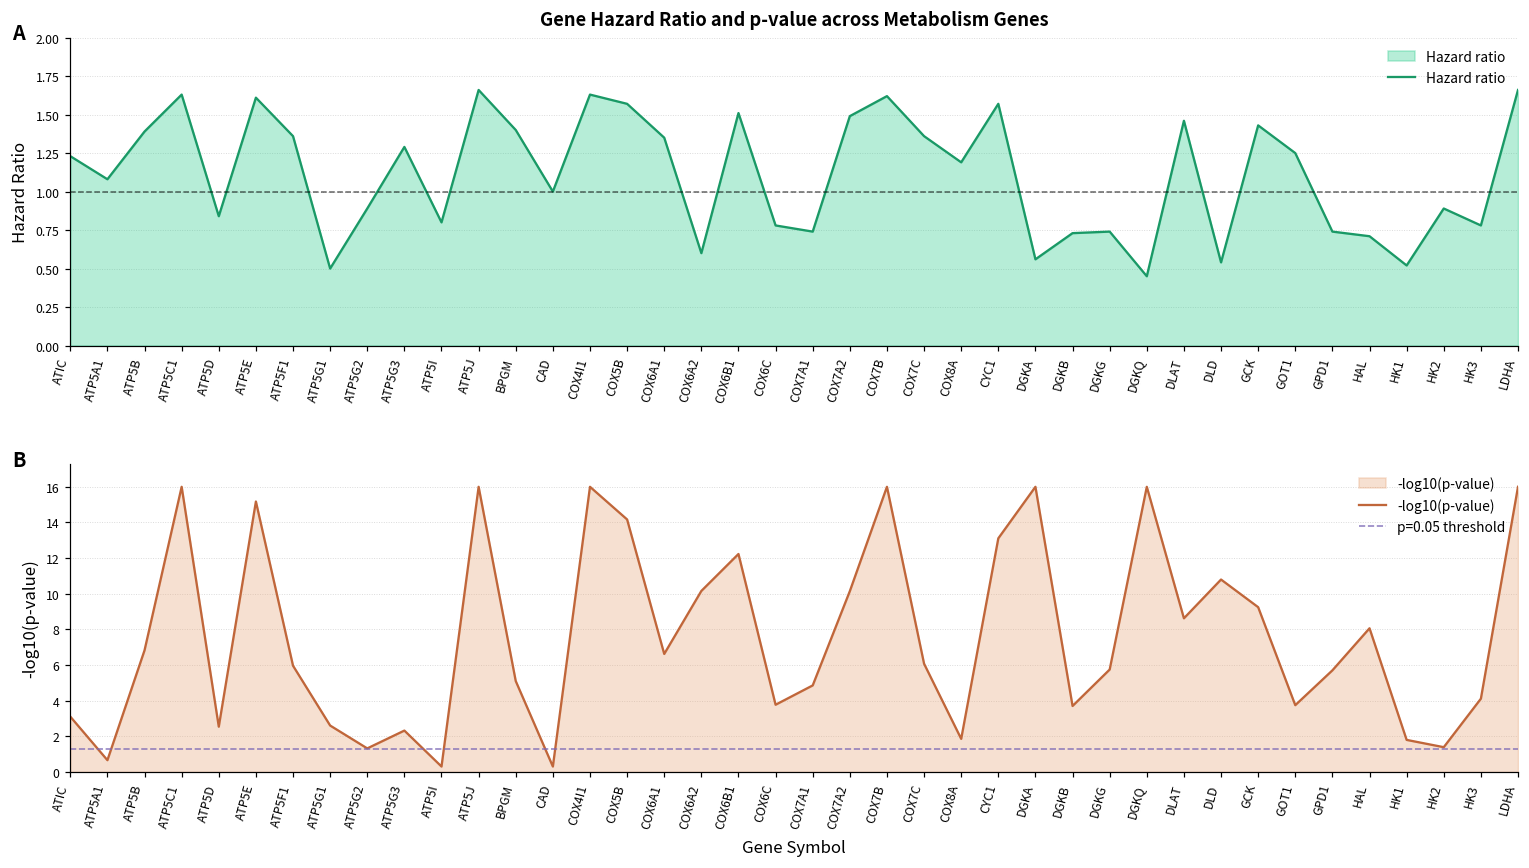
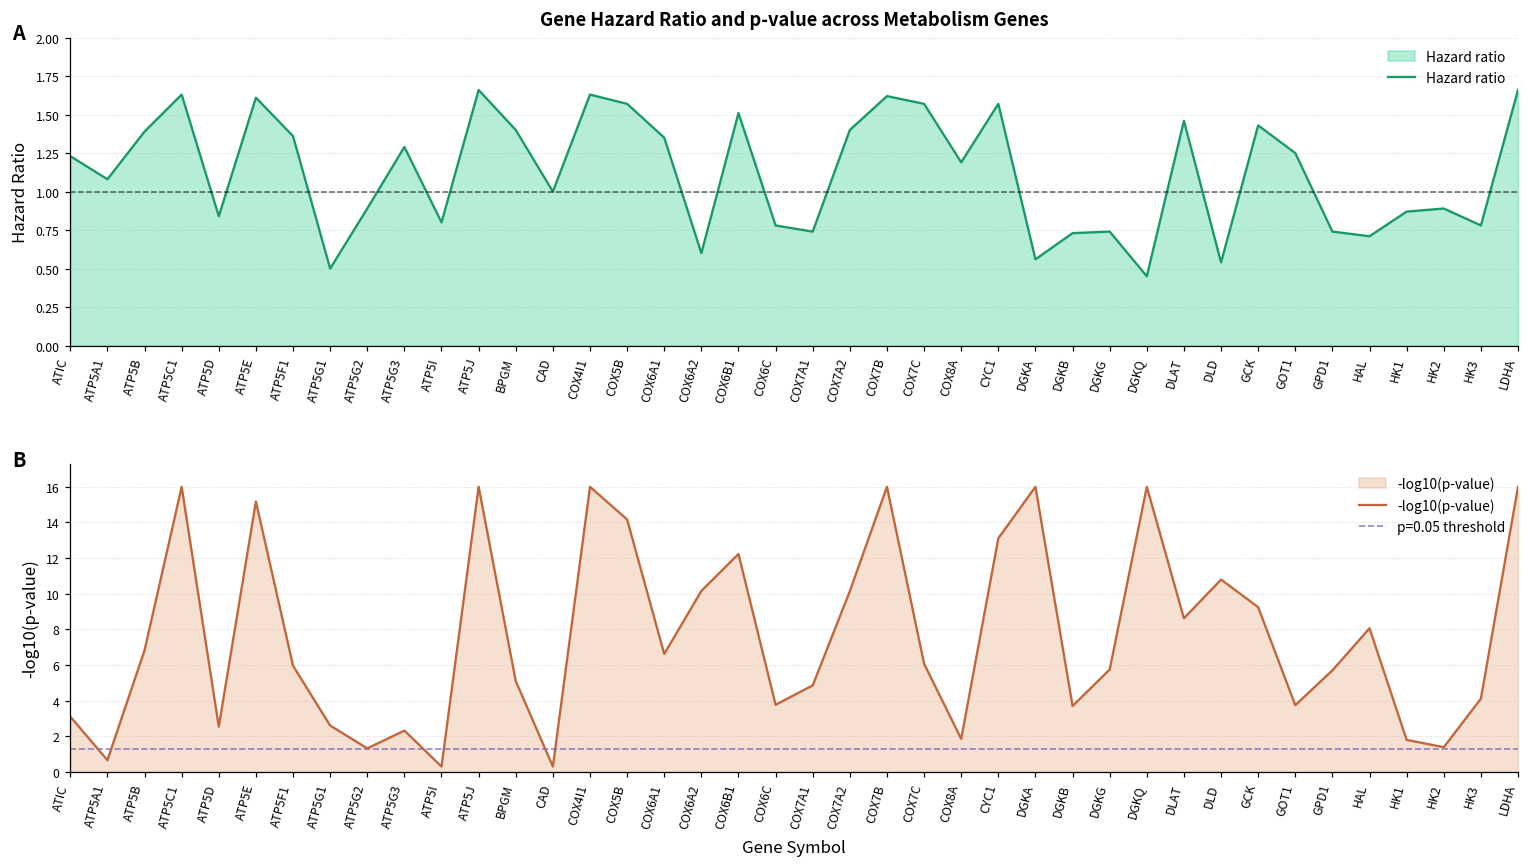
  {
    "Gene Hazard Ratio and p-value across Metabolism Genes": {
      "ATIC": 1.23,
      "ATP5A1": 1.08,
      "ATP5B": 1.39,
      "ATP5C1": 1.63,
      "ATP5D": 0.84,
      "ATP5E": 1.61,
      "ATP5F1": 1.36,
      "ATP5G1": 0.50,
      "ATP5G2": 0.89,
      "ATP5G3": 1.29,
      "ATP5I": 0.80,
      "ATP5J": 1.66,
      "BPGM": 1.40,
      "CAD": 1.00,
      "COX4I1": 1.63,
      "COX5B": 1.57,
      "COX6A1": 1.35,
      "COX6A2": 0.60,
      "COX6B1": 1.51,
      "COX6C": 0.78,
      "COX7A1": 0.74,
-     "COX7A2": 1.49,
+     "COX7A2": 1.40,
      "COX7B": 1.62,
-     "COX7C": 1.36,
+     "COX7C": 1.57,
      "COX8A": 1.19,
      "CYC1": 1.57,
      "DGKA": 0.56,
      "DGKB": 0.73,
      "DGKG": 0.74,
      "DGKQ": 0.45,
      "DLAT": 1.46,
      "DLD": 0.54,
      "GCK": 1.43,
      "GOT1": 1.25,
      "GPD1": 0.74,
      "HAL": 0.71,
-     "HK1": 0.52,
+     "HK1": 0.87,
      "HK2": 0.89,
      "HK3": 0.78,
      "LDHA": 1.66
    }
  }
